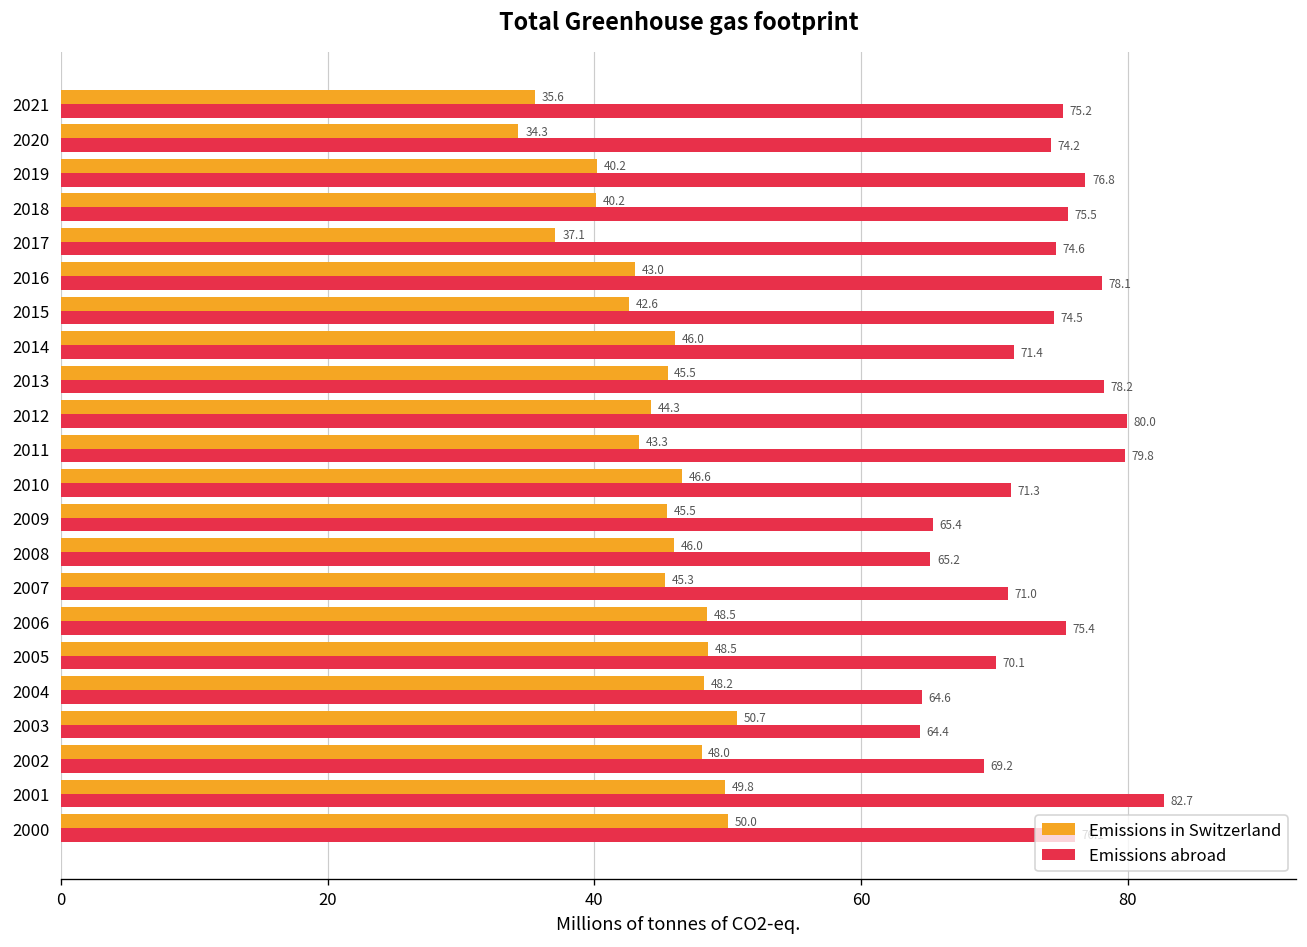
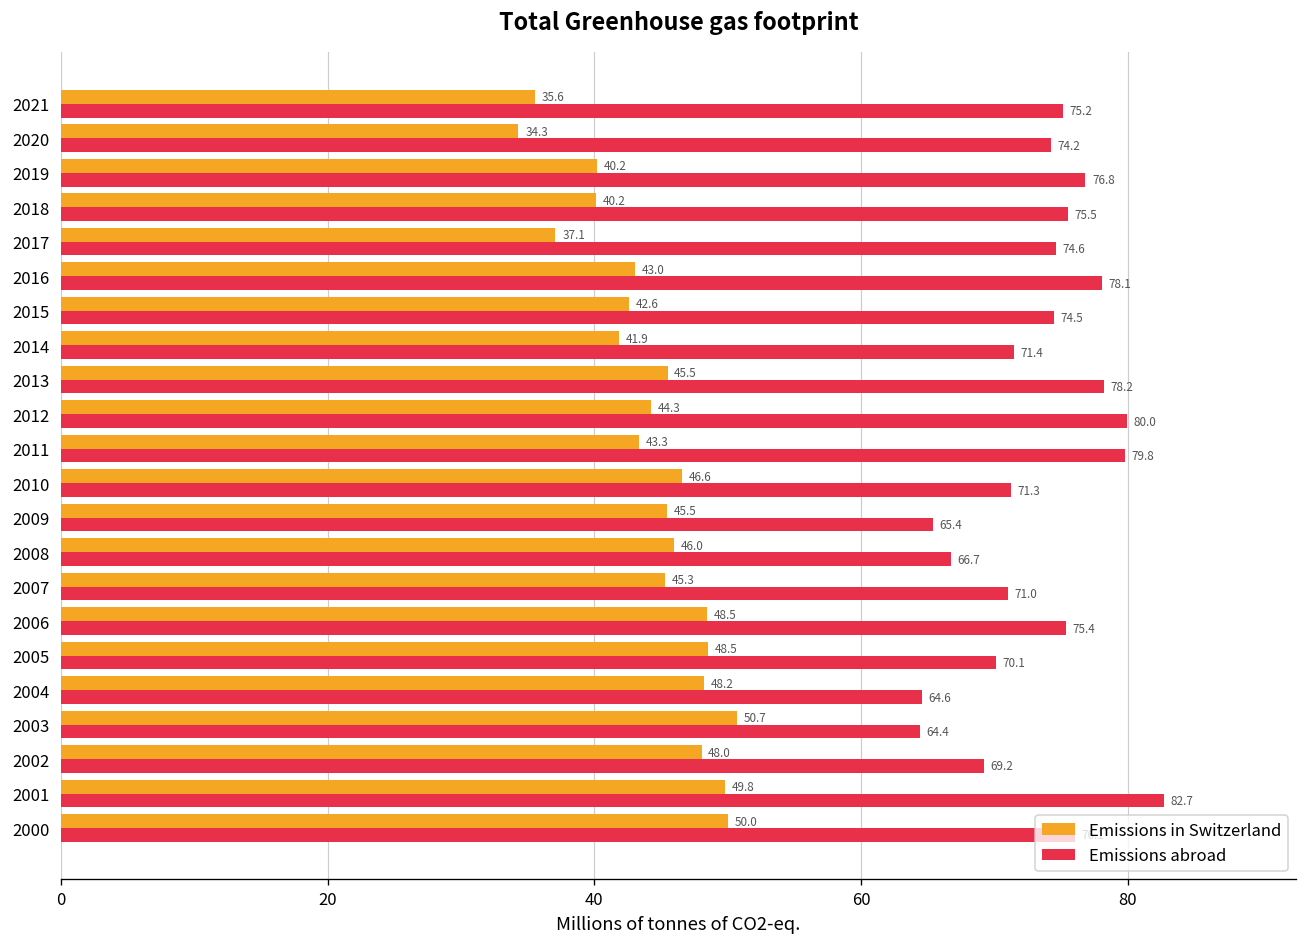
  {
    "Emissions in Switzerland": {
      "2021": 35.6,
      "2020": 34.3,
      "2019": 40.2,
      "2018": 40.2,
      "2017": 37.1,
      "2016": 43.0,
      "2015": 42.6,
-     "2014": 46.0,
+     "2014": 41.9,
      "2013": 45.5,
      "2012": 44.3,
      "2011": 43.3,
      "2010": 46.6,
      "2009": 45.5,
      "2008": 46.0,
      "2007": 45.3,
      "2006": 48.5,
      "2005": 48.5,
      "2004": 48.2,
      "2003": 50.7,
      "2002": 48.0,
      "2001": 49.8,
      "2000": 50.0
    },
    "Emissions abroad": {
      "2021": 75.2,
      "2020": 74.2,
      "2019": 76.8,
      "2018": 75.5,
      "2017": 74.6,
      "2016": 78.1,
      "2015": 74.5,
      "2014": 71.4,
      "2013": 78.2,
      "2012": 80.0,
      "2011": 79.8,
      "2010": 71.3,
      "2009": 65.4,
-     "2008": 65.2,
+     "2008": 66.7,
      "2007": 71.0,
      "2006": 75.4,
      "2005": 70.1,
      "2004": 64.6,
      "2003": 64.4,
      "2002": 69.2,
      "2001": 82.7
    }
  }
